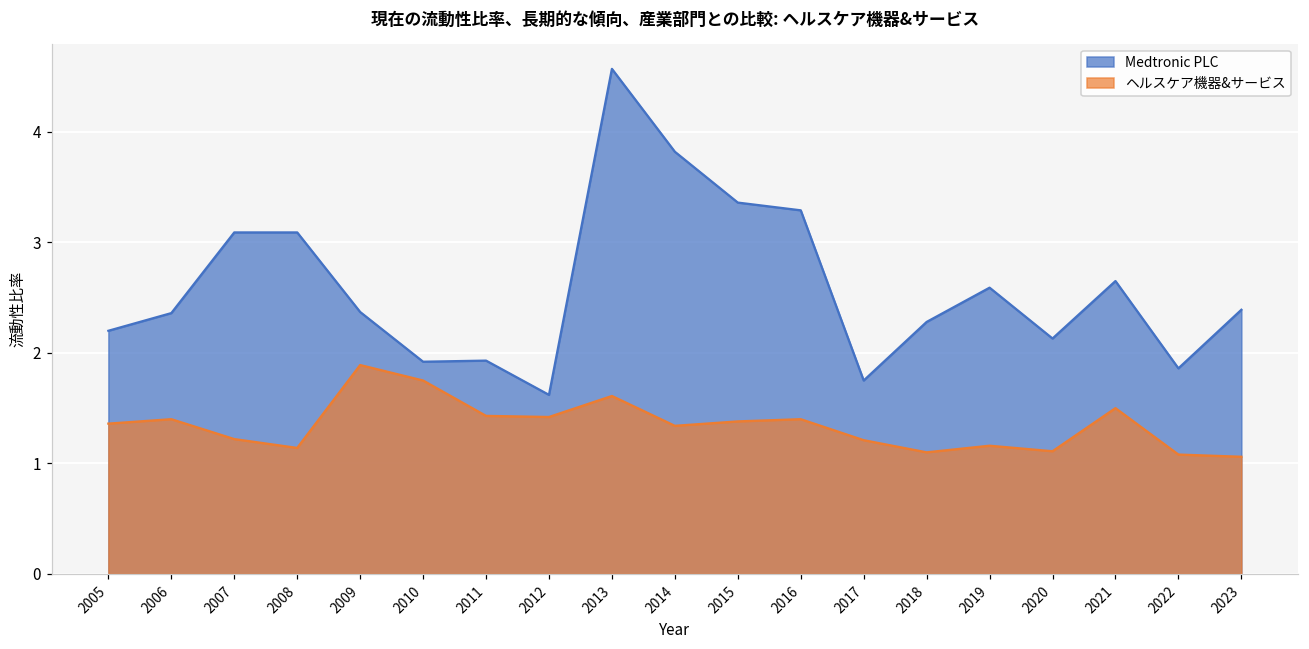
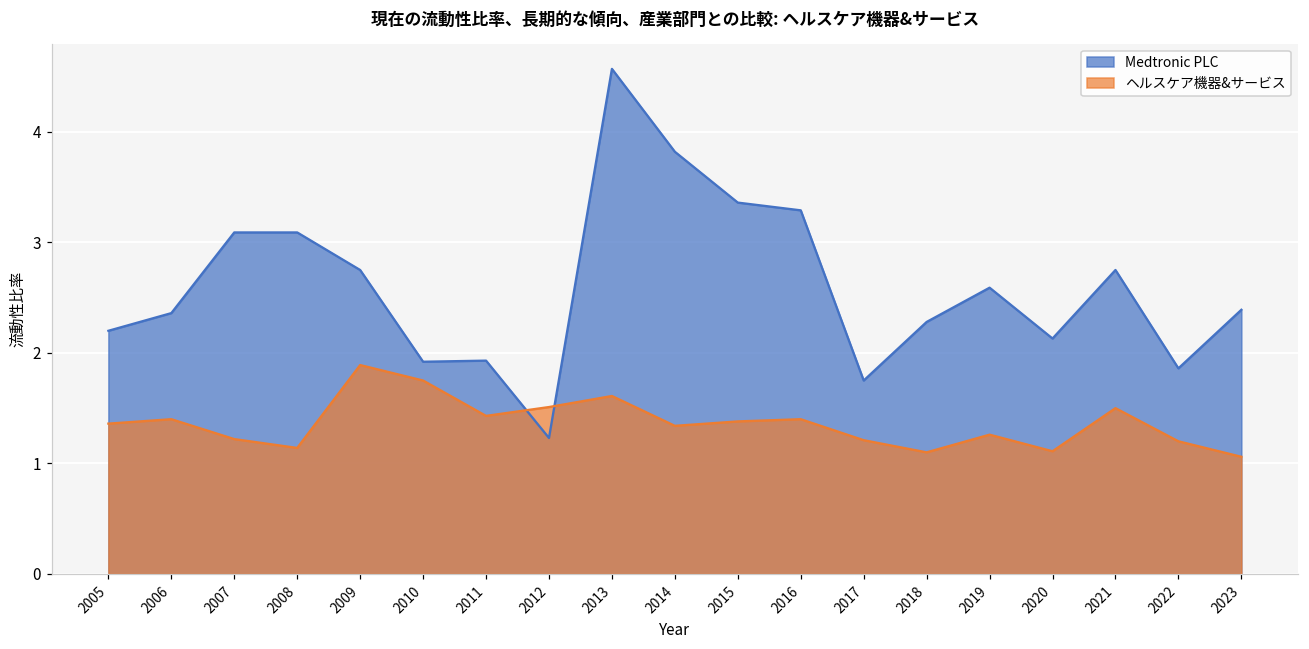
  {
    "Medtronic PLC": {
      "2005": 2.20,
      "2006": 2.36,
      "2007": 3.09,
      "2008": 3.09,
-     "2009": 2.37,
+     "2009": 2.75,
      "2010": 1.92,
      "2011": 1.93,
-     "2012": 1.62,
+     "2012": 1.23,
      "2013": 4.57,
      "2014": 3.82,
      "2015": 3.36,
      "2016": 3.29,
      "2017": 1.75,
      "2018": 2.28,
      "2019": 2.59,
      "2020": 2.13,
-     "2021": 2.65,
+     "2021": 2.75,
      "2022": 1.86,
      "2023": 2.39
    },
    "ヘルスケア機器&サービス": {
      "2005": 1.36,
      "2006": 1.40,
      "2007": 1.22,
      "2008": 1.14,
      "2009": 1.89,
      "2010": 1.75,
      "2011": 1.43,
-     "2012": 1.42,
+     "2012": 1.51,
      "2013": 1.61,
      "2014": 1.34,
      "2015": 1.38,
      "2016": 1.40,
      "2017": 1.21,
      "2018": 1.10,
-     "2019": 1.16,
+     "2019": 1.26,
      "2020": 1.11,
      "2021": 1.50,
-     "2022": 1.08,
+     "2022": 1.20,
      "2023": 1.06
    }
  }
